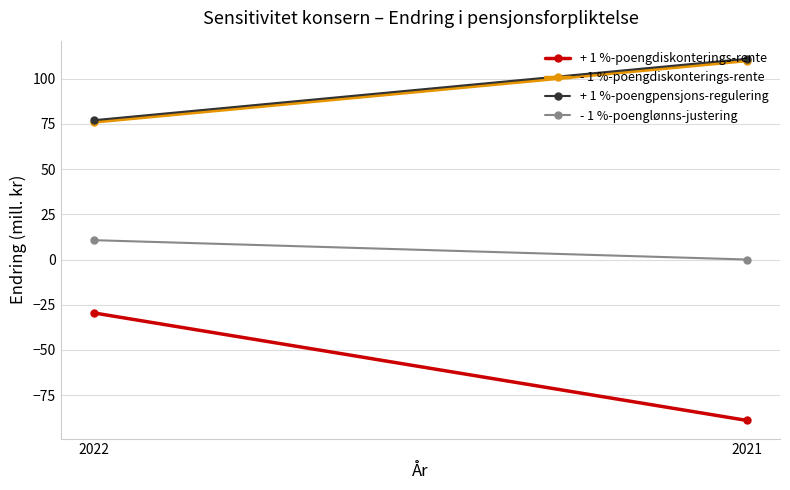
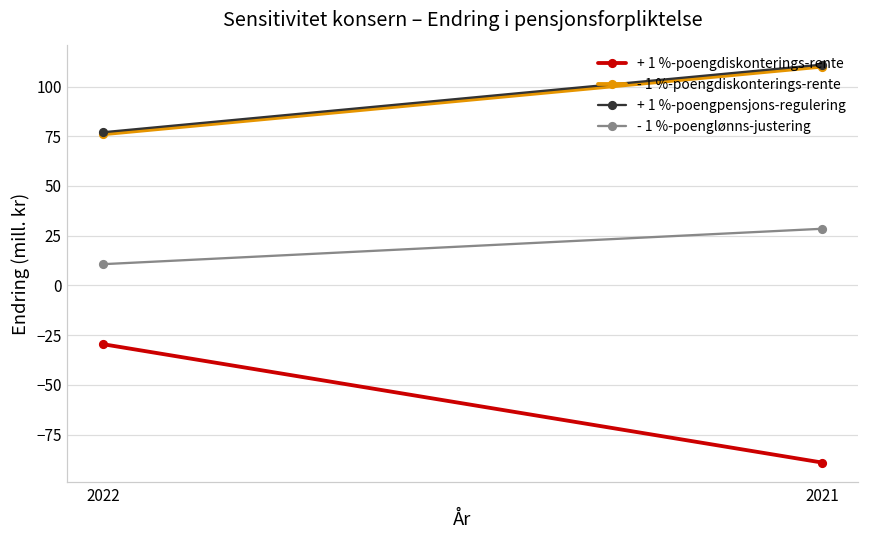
  {
    "+ 1 %-poengdiskonterings-rente": {
      "2022": -30,
      "2021": -89
    },
    "- 1 %-poenglønns-justering": {
      "2022": 11,
-     "2021": 0
+     "2021": 29
    }
  }
